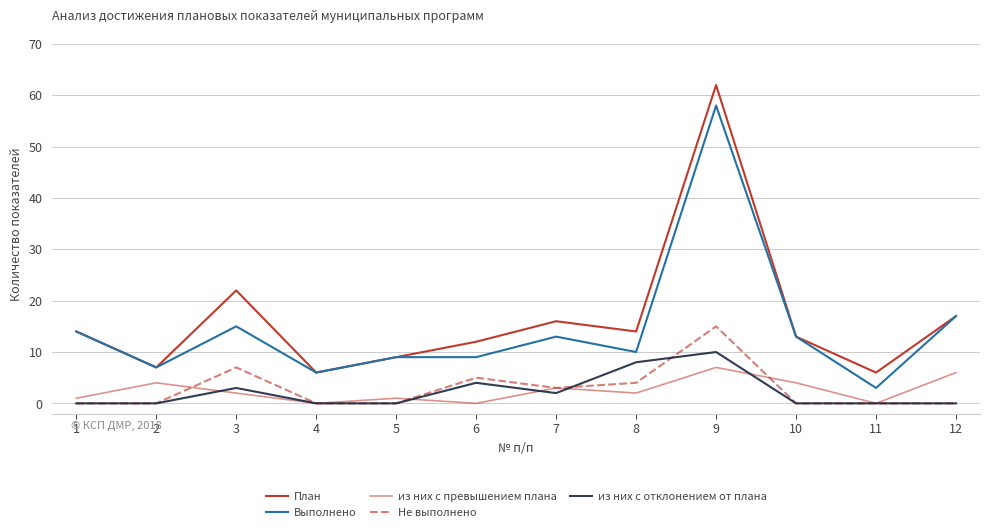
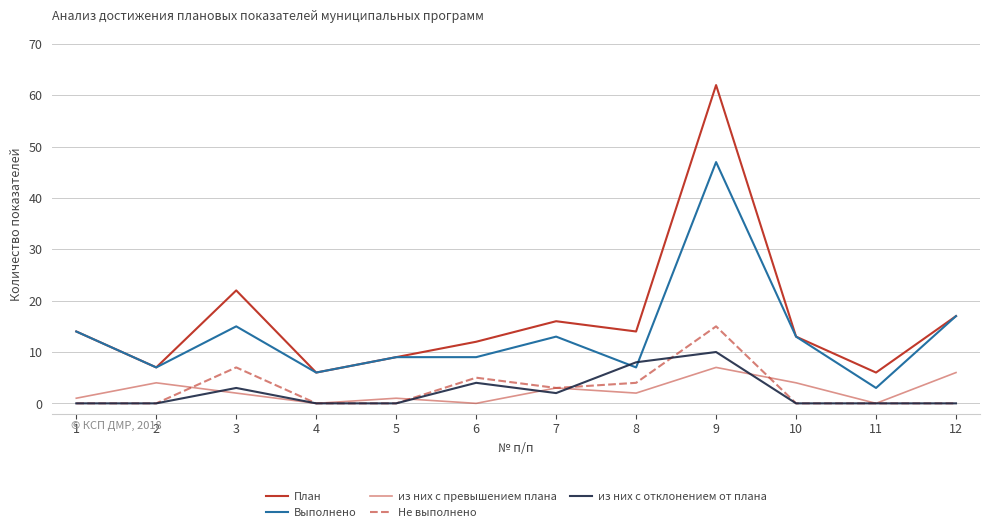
  {
    "Выполнено": {
      "3": 15,
      "6": 9,
      "7": 13,
-     "8": 10,
-     "9": 58,
+     "8": 7,
+     "9": 47,
      "11": 3
    },
    "из них с отклонением от плана": {
      "3": 3,
      "6": 4,
      "7": 2,
      "8": 8,
      "9": 10
    }
  }
